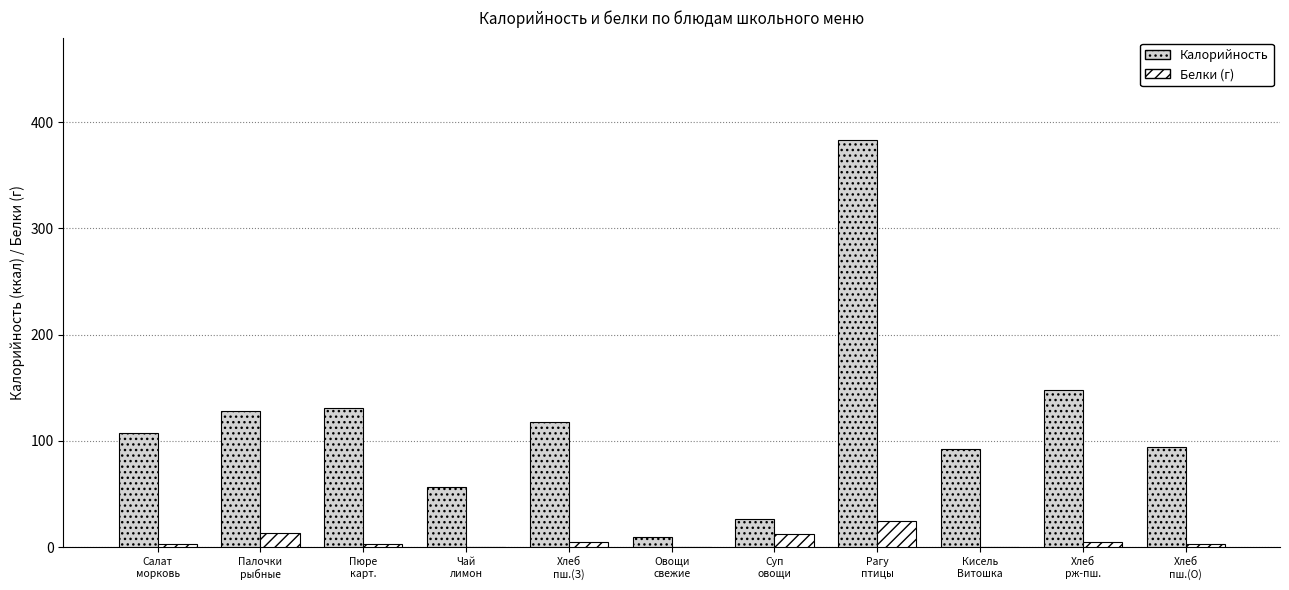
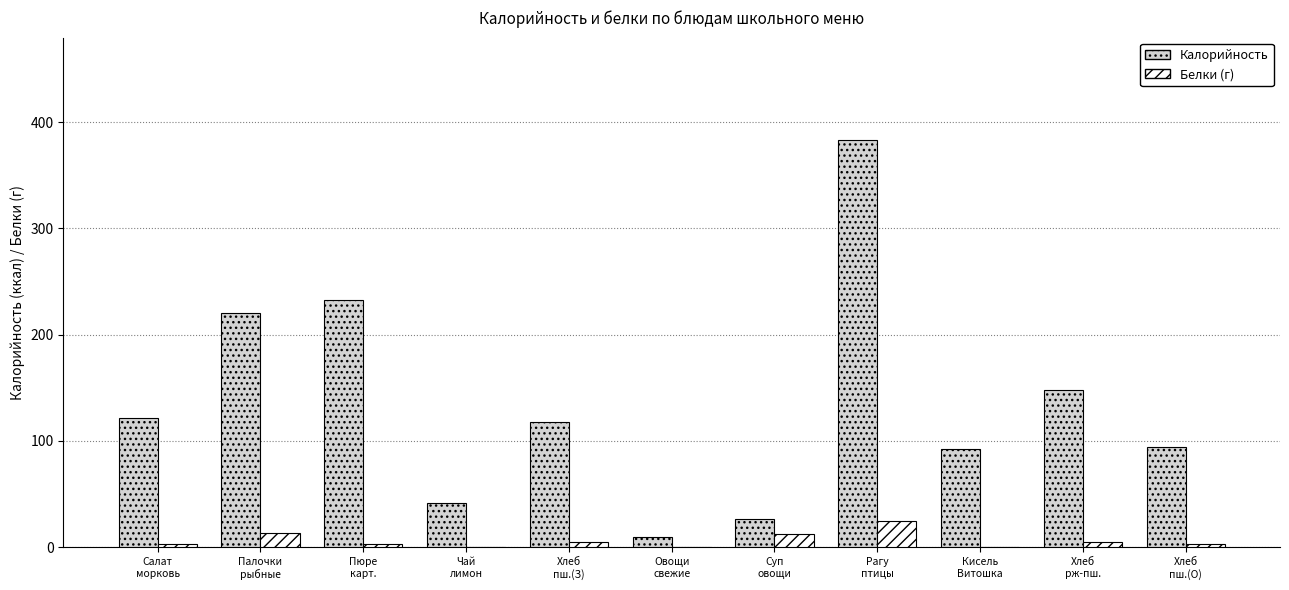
  {
    "Калорийность": {
-     "Салат морковь": 107,
-     "Палочки рыбные": 129,
-     "Пюре карт.": 131,
-     "Чай лимон": 57,
+     "Салат морковь": 122,
+     "Палочки рыбные": 221,
+     "Пюре карт.": 233,
+     "Чай лимон": 41,
      "Хлеб пш.(З)": 118,
      "Овощи свежие": 10,
      "Суп овощи": 27,
      "Рагу птицы": 384,
      "Кисель Витошка": 92,
      "Хлеб рж-пш.": 148,
      "Хлеб пш.(О)": 94
    }
  }
